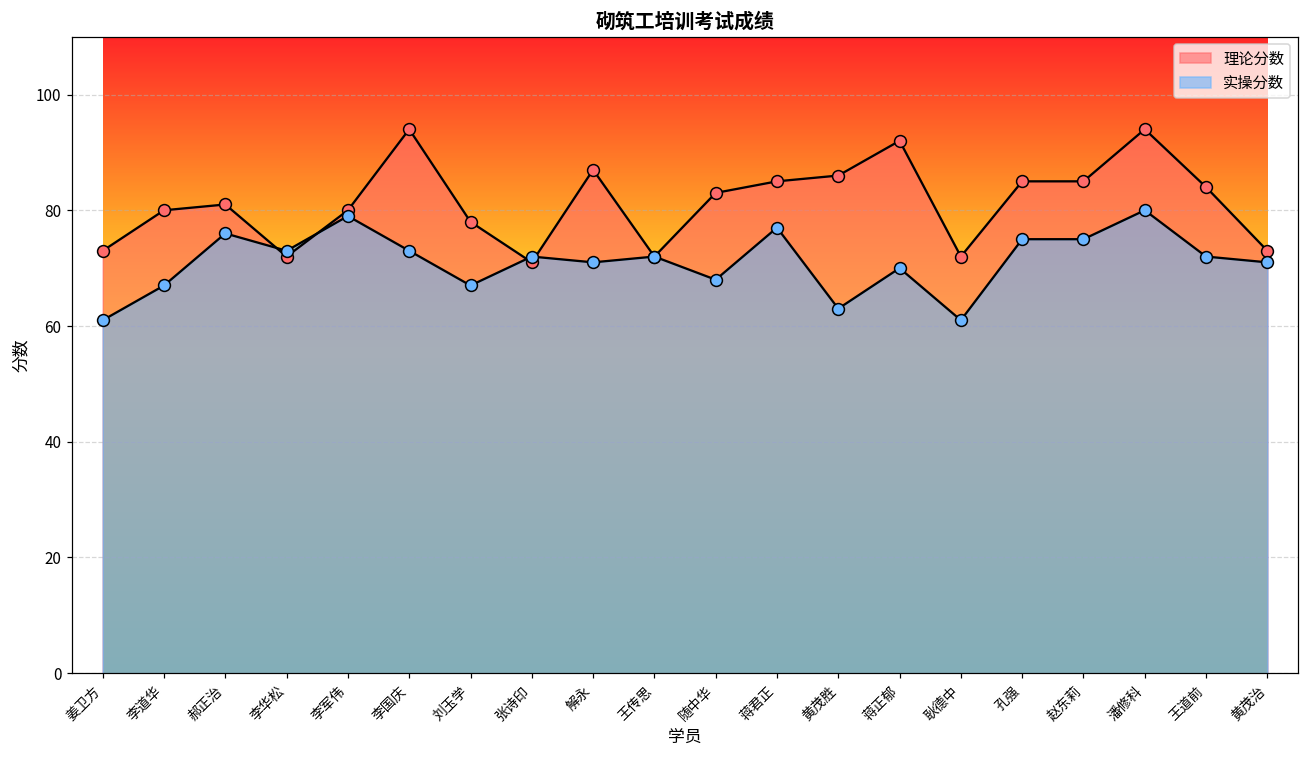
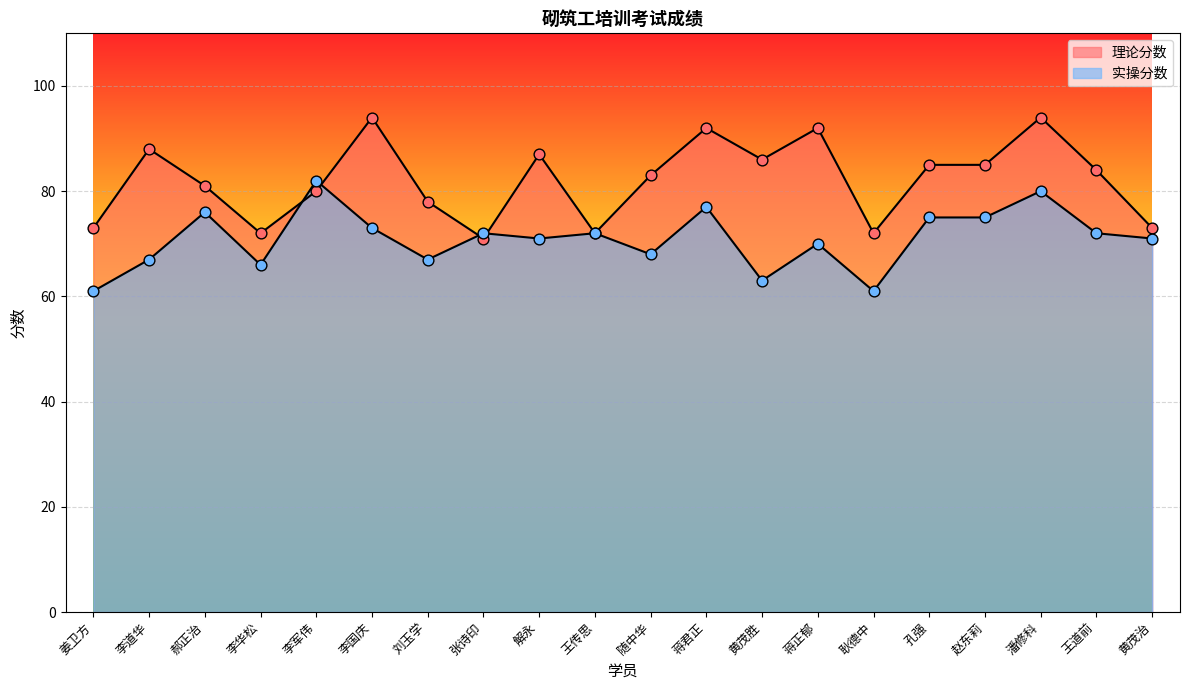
  {
    "理论分数": {
      "姜卫方": 73,
-     "李道华": 80,
+     "李道华": 88,
      "郝正治": 81,
      "李华松": 72,
      "李军伟": 80,
      "李国庆": 94,
      "刘玉学": 78,
      "张诗印": 71,
      "解永": 87,
      "随中华": 83,
-     "蒋君正": 85,
+     "蒋君正": 92,
      "黄茂胜": 86,
      "蒋正郁": 92,
      "耿德中": 72,
      "孔强": 85,
      "赵东莉": 85,
      "潘修科": 94,
      "王道前": 84,
      "黄茂治": 73
    },
    "实操分数": {
      "姜卫方": 61,
      "李道华": 67,
      "郝正治": 76,
-     "李华松": 73,
-     "李军伟": 79,
+     "李华松": 66,
+     "李军伟": 82,
      "李国庆": 73,
      "刘玉学": 67,
      "张诗印": 72,
      "解永": 71,
      "随中华": 68,
      "蒋君正": 77,
      "黄茂胜": 63,
      "蒋正郁": 70,
      "耿德中": 61,
      "孔强": 75,
      "赵东莉": 75,
      "潘修科": 80,
      "王道前": 72,
      "黄茂治": 71
    }
  }
